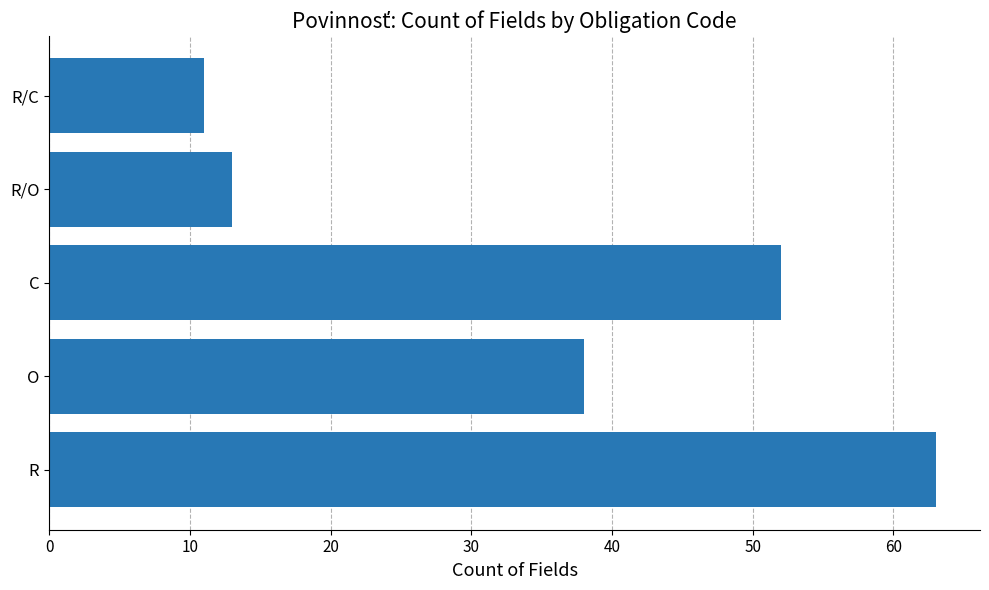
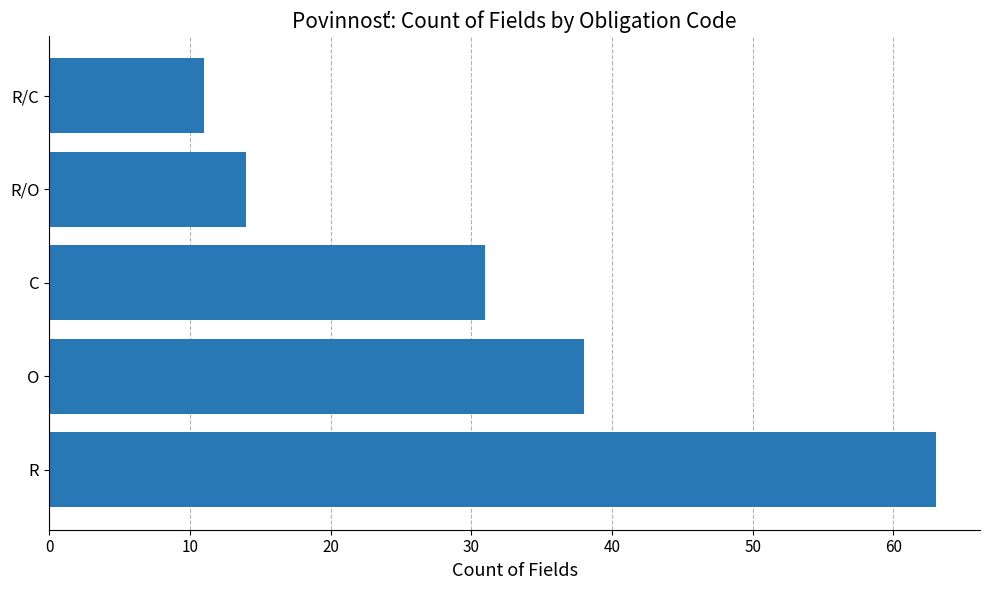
  {
    "R/C": 11,
-   "R/O": 13,
-   "C": 52,
+   "R/O": 14,
+   "C": 31,
    "O": 38,
    "R": 63
  }
